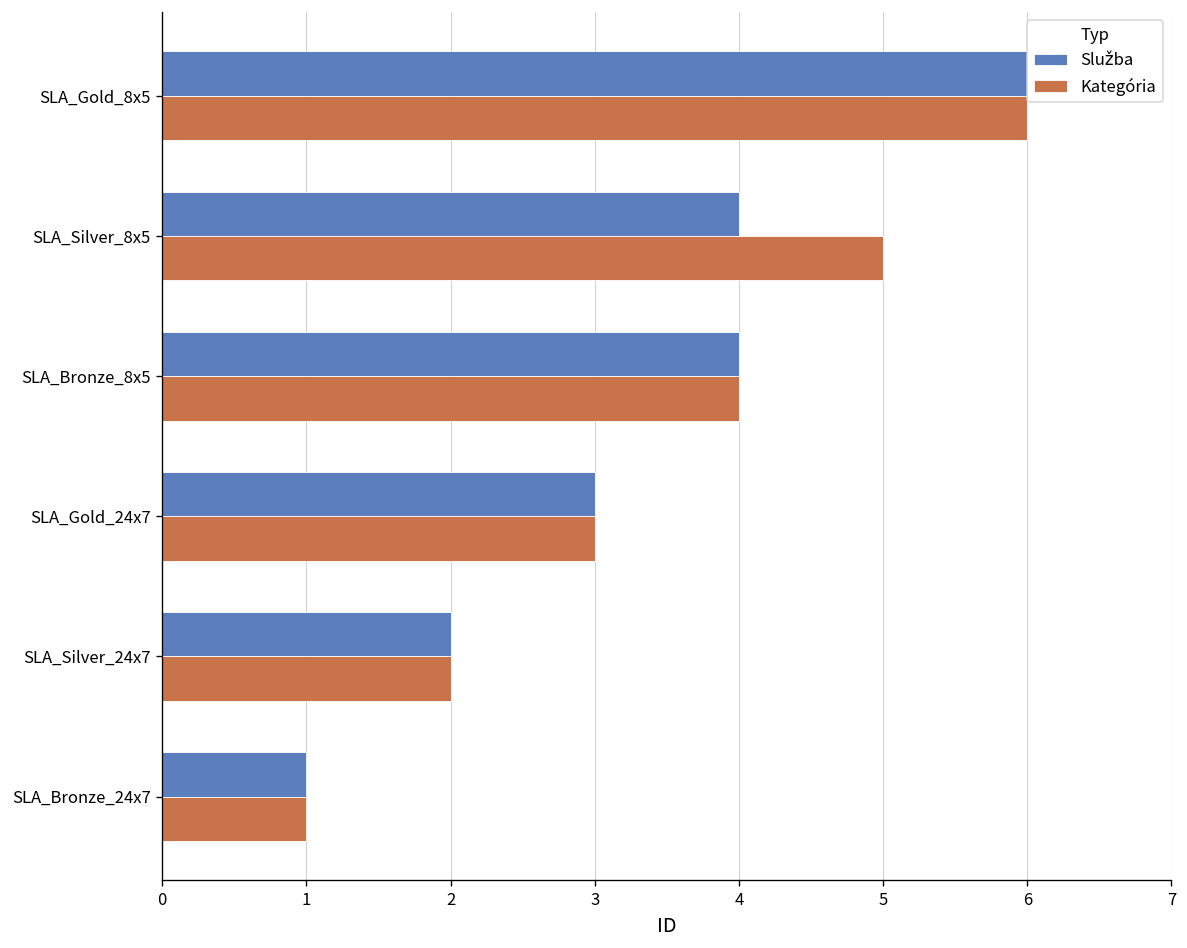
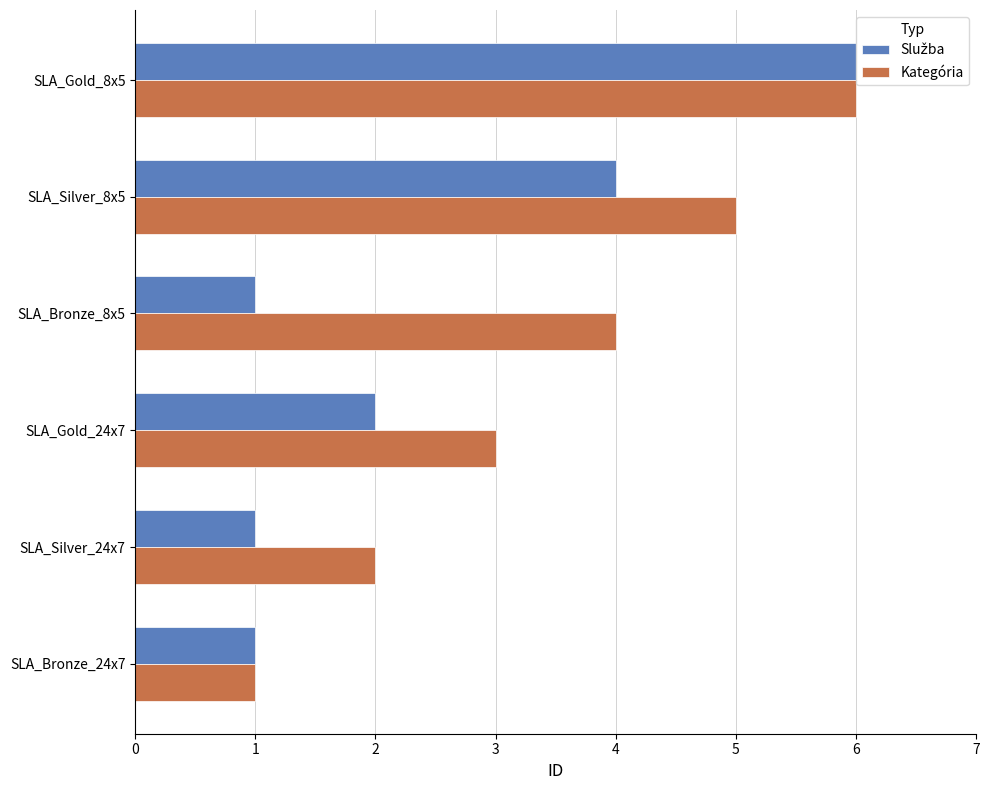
  {
    "Služba": {
      "SLA_Silver_8x5": 4,
-     "SLA_Bronze_8x5": 4,
-     "SLA_Gold_24x7": 3,
-     "SLA_Silver_24x7": 2,
+     "SLA_Bronze_8x5": 1,
+     "SLA_Gold_24x7": 2,
+     "SLA_Silver_24x7": 1,
      "SLA_Bronze_24x7": 1
    },
    "Kategória": {
      "SLA_Gold_8x5": 6,
      "SLA_Silver_8x5": 5,
      "SLA_Bronze_8x5": 4,
      "SLA_Gold_24x7": 3,
      "SLA_Silver_24x7": 2,
      "SLA_Bronze_24x7": 1
    }
  }
